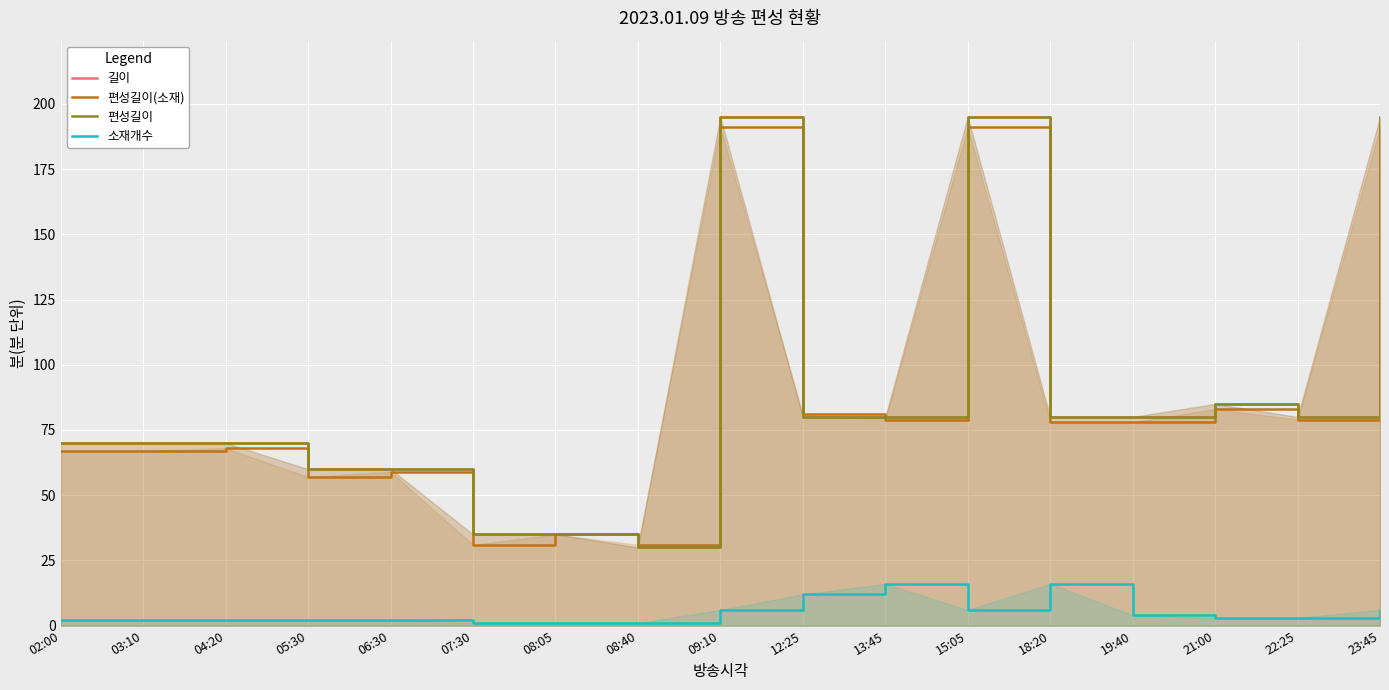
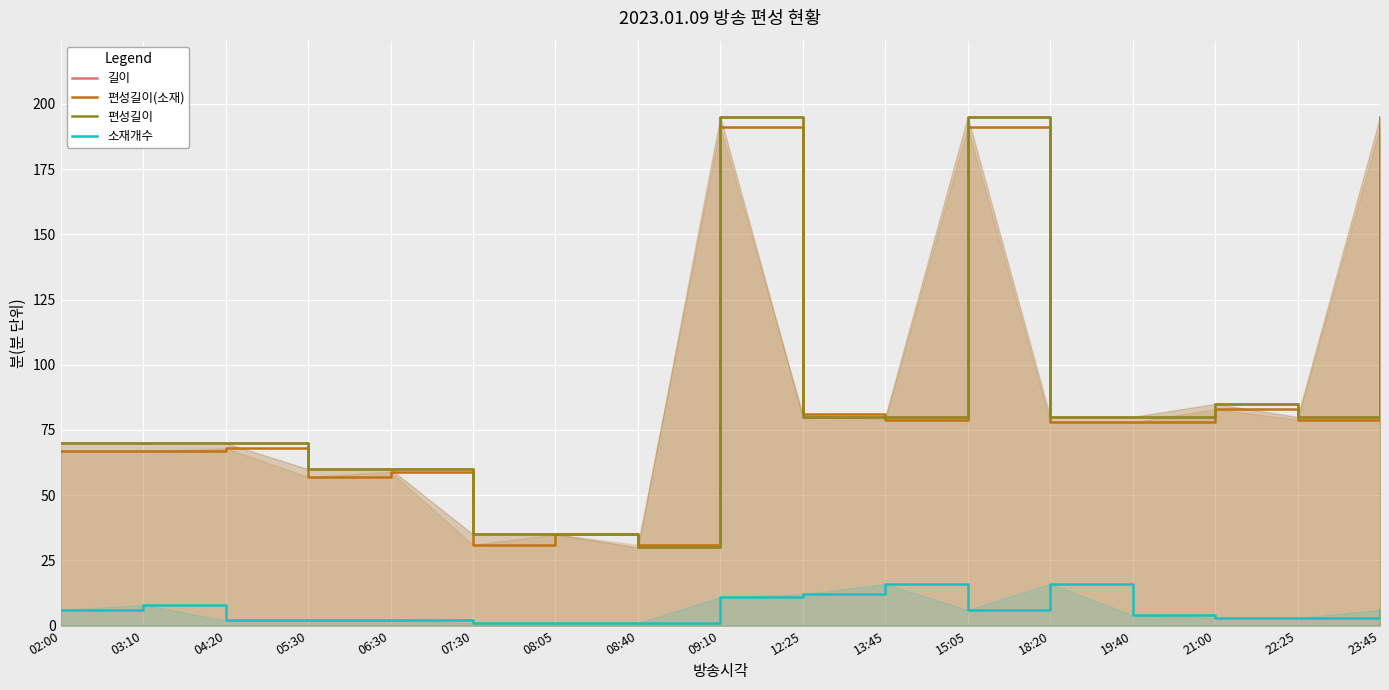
  {
    "소재개수": {
-     "02:00": 2,
-     "03:10": 2,
+     "02:00": 6,
+     "03:10": 8,
      "04:20": 2,
      "05:30": 2,
      "06:30": 2,
      "07:30": 1,
      "08:05": 1,
      "08:40": 1,
-     "09:10": 6,
+     "09:10": 11,
      "12:25": 12,
      "13:45": 16,
      "15:05": 6,
      "18:20": 16,
      "19:40": 4,
      "21:00": 3,
      "22:25": 3,
      "23:45": 6
    }
  }
